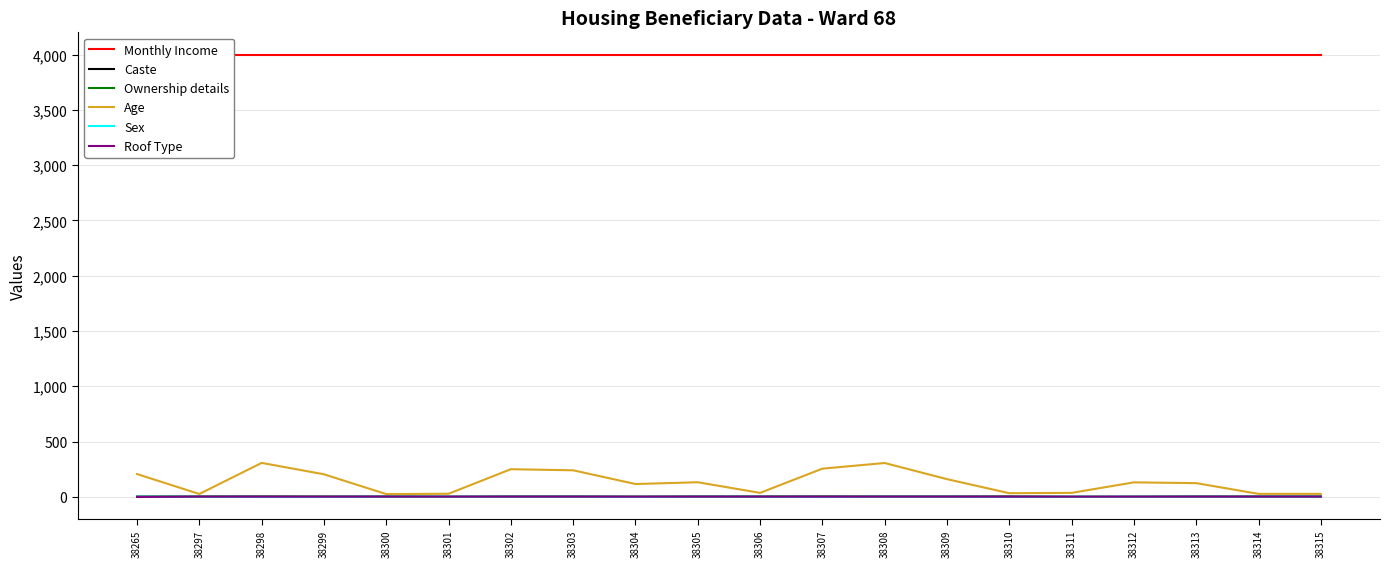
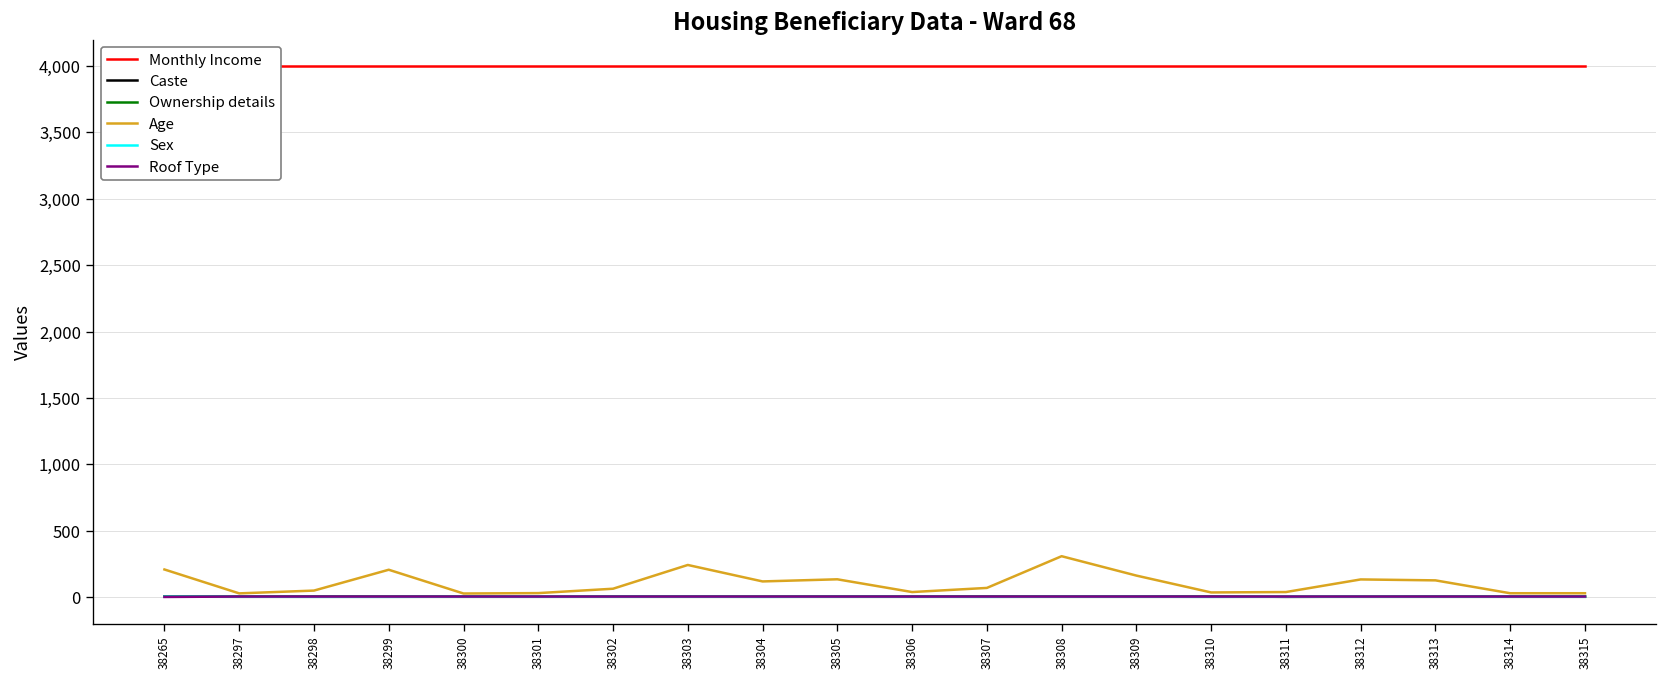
  {
    "Monthly Income": {
      "38298": "4,000",
      "38299": "4,000",
      "38300": "4,000",
      "38301": "4,000",
      "38302": "4,000",
      "38303": "4,000",
      "38304": "4,000",
      "38305": "4,000",
      "38306": "4,000",
      "38307": "4,000",
      "38308": "4,000",
      "38309": "4,000",
      "38310": "4,000",
      "38311": "4,000",
      "38312": "4,000",
      "38313": "4,000",
      "38314": "4,000",
      "38315": "4,000"
    },
    "Age": {
      "38265": "210",
-     "38298": "310",
+     "38298": "50",
      "38299": "210",
      "38301": "30",
-     "38302": "250",
+     "38302": "60",
      "38303": "240",
      "38304": "120",
      "38305": "130",
      "38306": "40",
-     "38307": "260",
+     "38307": "70",
      "38308": "310",
      "38309": "160",
      "38310": "30",
      "38311": "40",
      "38312": "130",
      "38313": "130",
      "38314": "30",
      "38315": "30"
    }
  }
